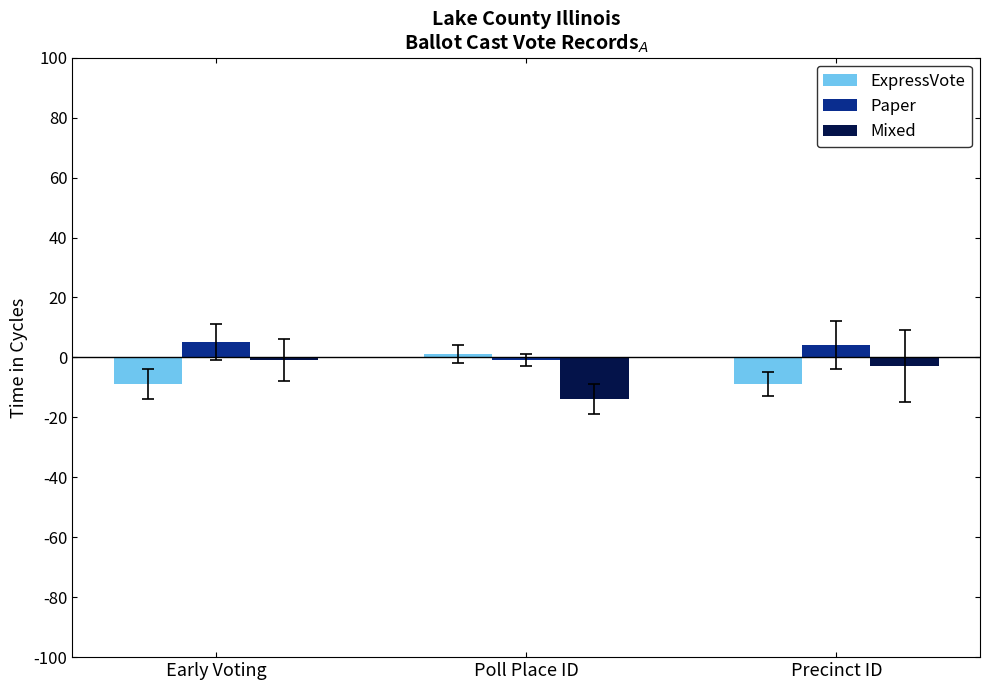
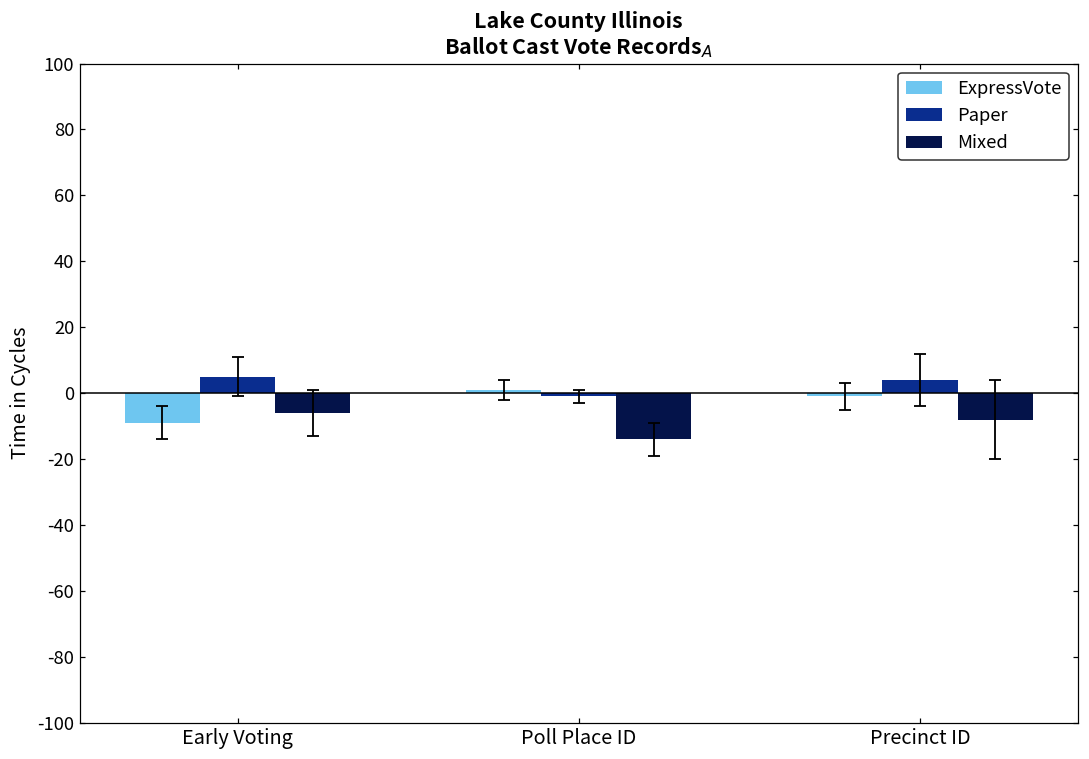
  {
    "ExpressVote": {
      "Early Voting": -9,
      "Poll Place ID": 1,
-     "Precinct ID": -9
+     "Precinct ID": -1
    },
    "Paper": {
      "Early Voting": 5,
      "Poll Place ID": -1,
      "Precinct ID": 4
    },
    "Mixed": {
-     "Early Voting": -1,
+     "Early Voting": -6,
      "Poll Place ID": -14,
-     "Precinct ID": -3
+     "Precinct ID": -8
    }
  }
